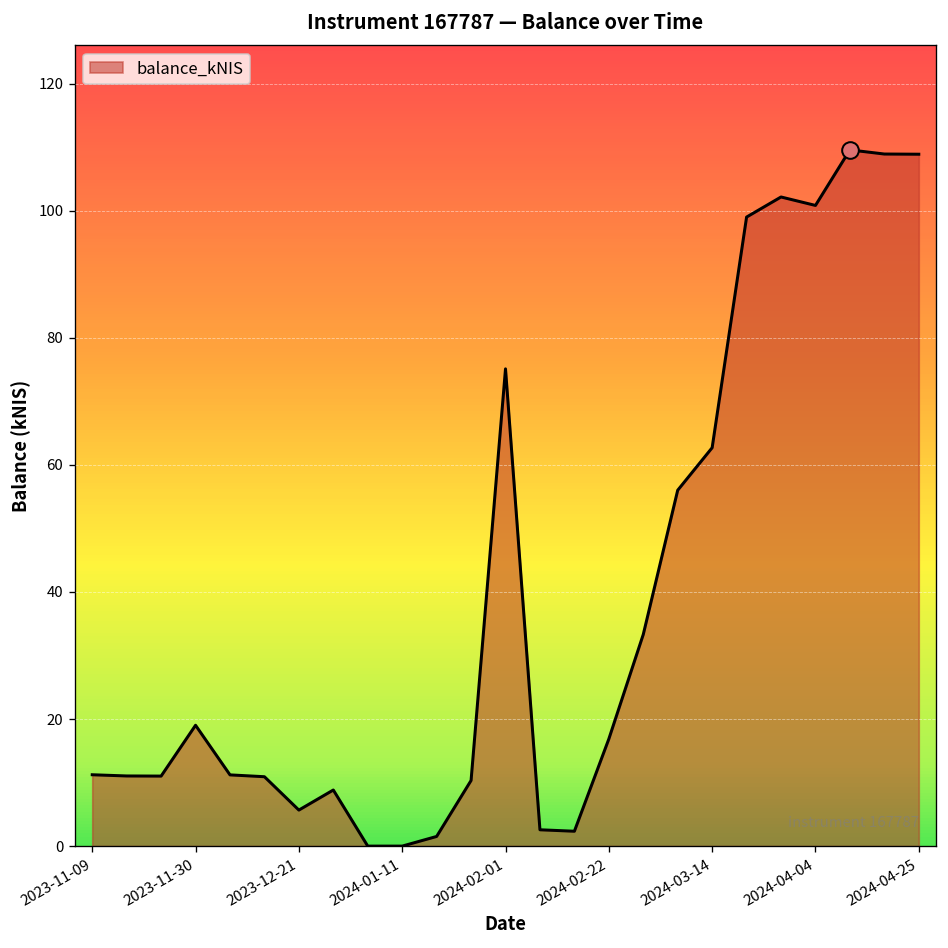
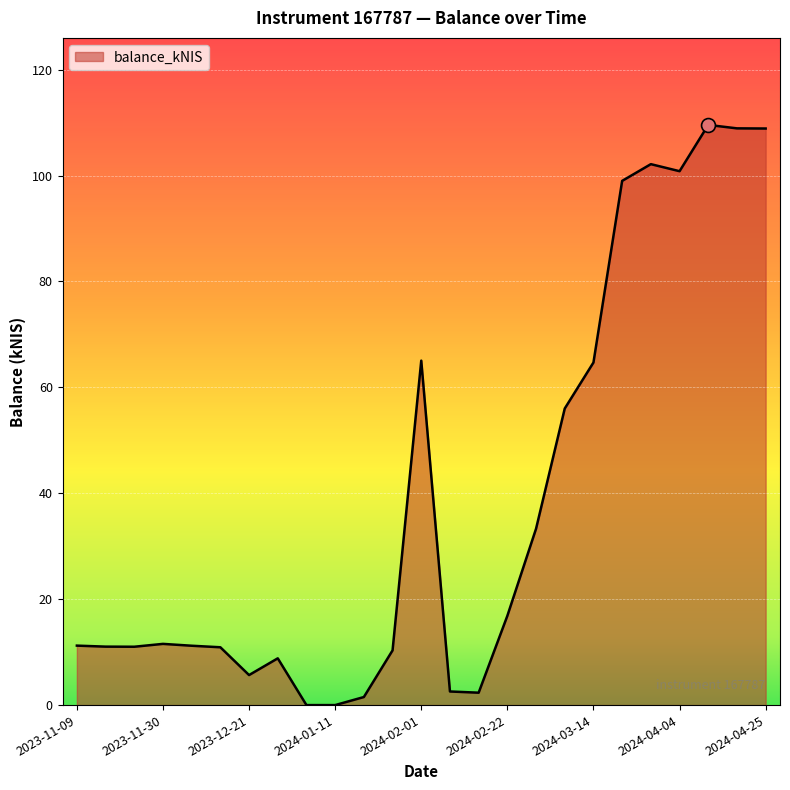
  {
    "balance_kNIS": {
      "2023-11-09": 11,
-     "2023-11-30": 19,
+     "2023-11-30": 12,
      "2023-12-21": 6,
      "2024-01-11": 0,
-     "2024-02-01": 75,
+     "2024-02-01": 65,
      "2024-02-22": 17,
-     "2024-03-14": 63,
+     "2024-03-14": 65,
      "2024-04-04": 101,
      "2024-04-25": 109
    }
  }
